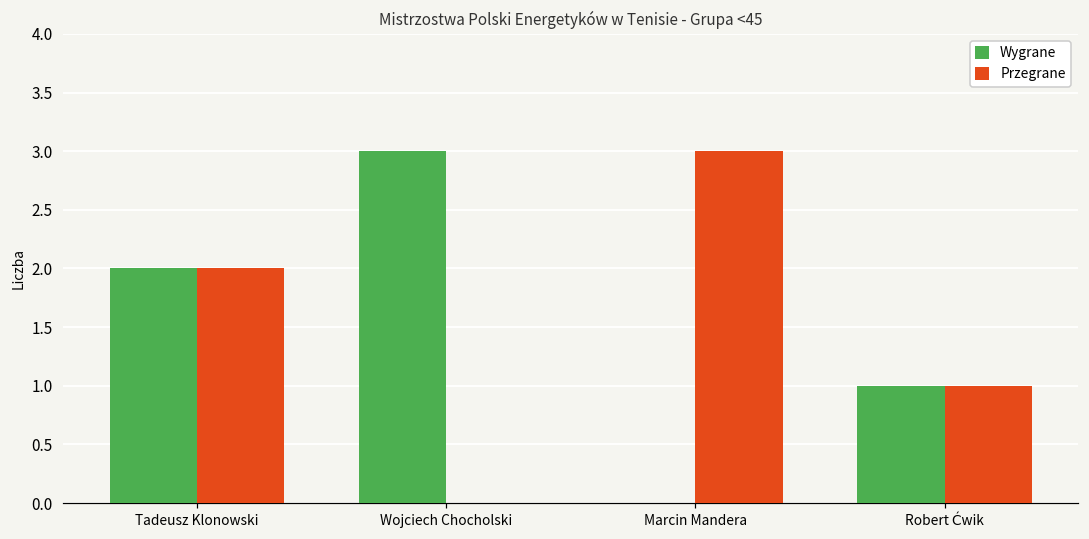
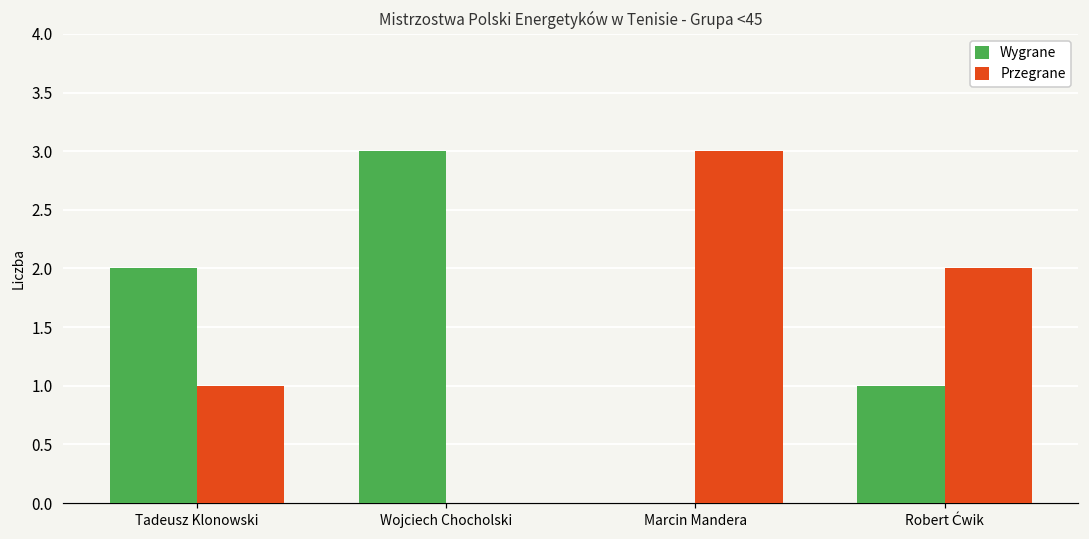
  {
    "Wygrane": {
      "Tadeusz Klonowski": 2.00,
      "Wojciech Chocholski": 3.00,
      "Marcin Mandera": 0.00,
      "Robert Ćwik": 1.00
    },
    "Przegrane": {
-     "Tadeusz Klonowski": 2.00,
+     "Tadeusz Klonowski": 1.00,
      "Wojciech Chocholski": 0.00,
      "Marcin Mandera": 3.00,
-     "Robert Ćwik": 1.00
+     "Robert Ćwik": 2.00
    }
  }
